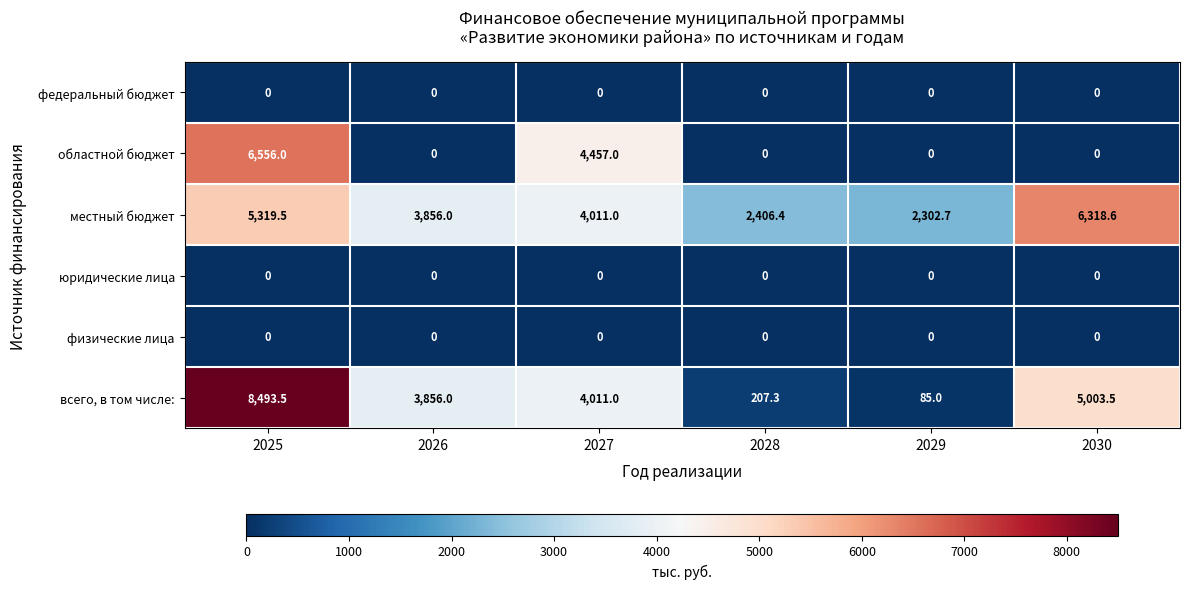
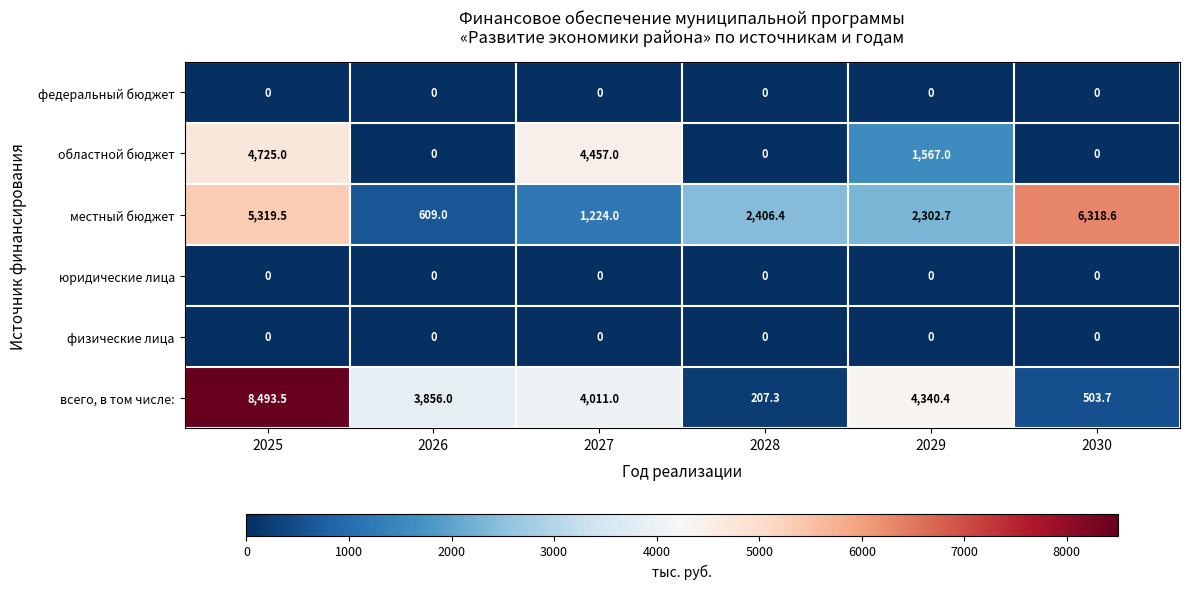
  {
    "федеральный бюджет": {
      "2025": "0",
      "2026": "0",
      "2027": "0",
      "2028": "0",
      "2029": "0",
      "2030": "0"
    },
    "областной бюджет": {
-     "2025": "6,556.0",
+     "2025": "4,725.0",
      "2026": "0",
      "2027": "4,457.0",
      "2028": "0",
-     "2029": "0",
+     "2029": "1,567.0",
      "2030": "0"
    },
    "местный бюджет": {
      "2025": "5,319.5",
-     "2026": "3,856.0",
-     "2027": "4,011.0",
+     "2026": "609.0",
+     "2027": "1,224.0",
      "2028": "2,406.4",
      "2029": "2,302.7",
      "2030": "6,318.6"
    },
    "юридические лица": {
      "2025": "0",
      "2026": "0",
      "2027": "0",
      "2028": "0",
      "2029": "0",
      "2030": "0"
    },
    "физические лица": {
      "2025": "0",
      "2026": "0",
      "2027": "0",
      "2028": "0",
      "2029": "0",
      "2030": "0"
    },
    "всего, в том числе:": {
      "2025": "8,493.5",
      "2026": "3,856.0",
      "2027": "4,011.0",
      "2028": "207.3",
-     "2029": "85.0",
-     "2030": "5,003.5"
+     "2029": "4,340.4",
+     "2030": "503.7"
    }
  }
